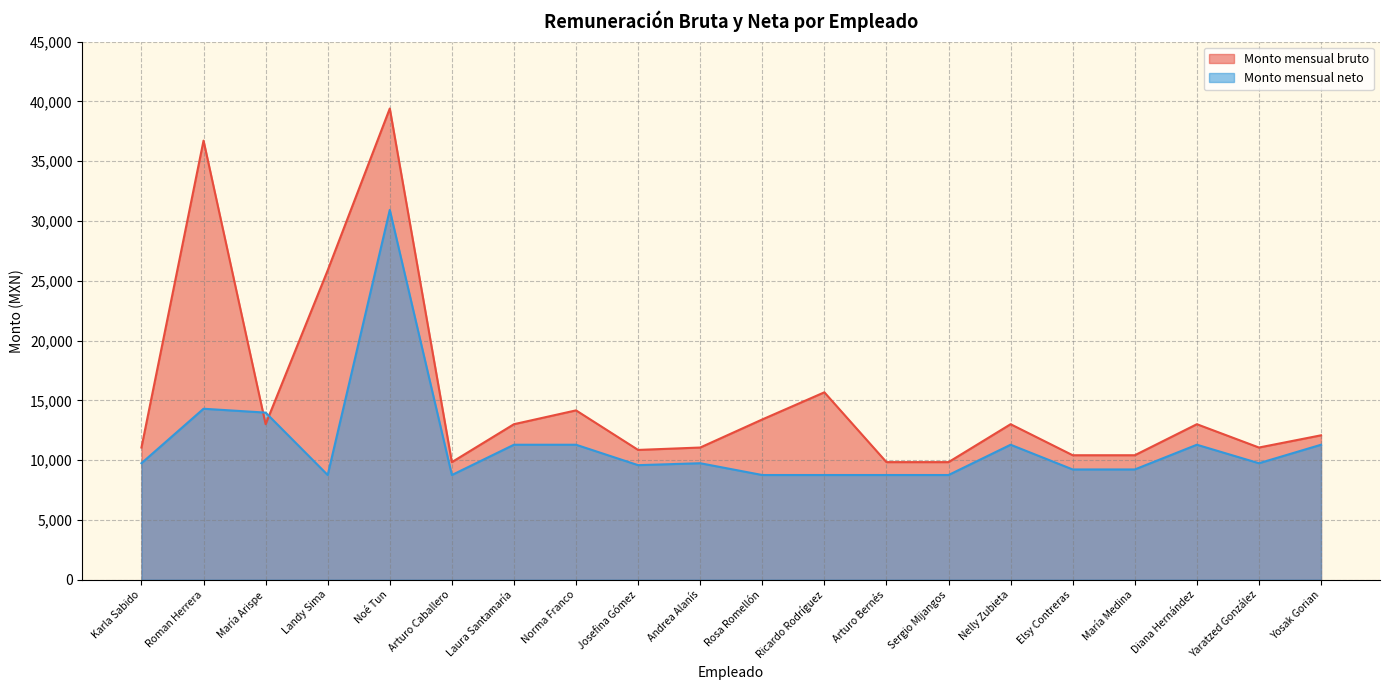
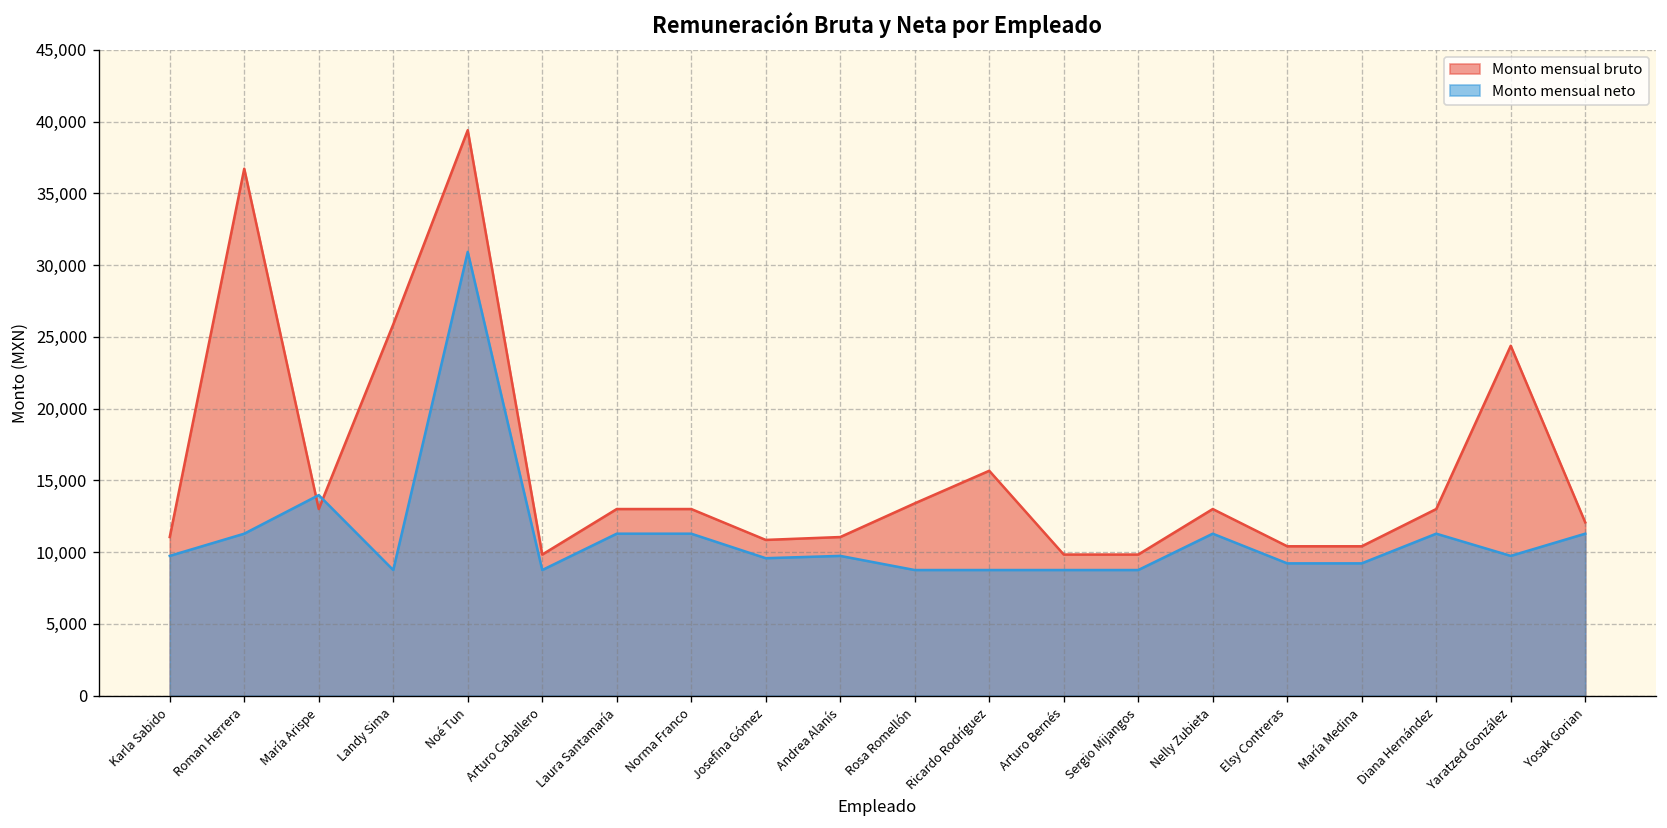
  {
    "Monto mensual bruto": {
      "Karla Sabido": "11,100",
      "Roman Herrera": "36,700",
      "María Arispe": "13,000",
      "Landy Sima": "25,900",
      "Noé Tun": "39,400",
      "Arturo Caballero": "9,800",
      "Laura Santamaría": "13,000",
-     "Norma Franco": "14,200",
+     "Norma Franco": "13,000",
      "Josefina Gómez": "10,900",
      "Andrea Alanís": "11,100",
      "Rosa Romellón": "13,400",
      "Ricardo Rodríguez": "15,700",
      "Arturo Bernés": "9,800",
      "Sergio Mijangos": "9,800",
      "Nelly Zubieta": "13,000",
      "Elsy Contreras": "10,400",
      "María Medina": "10,400",
      "Diana Hernández": "13,000",
-     "Yaratzed González": "11,100",
+     "Yaratzed González": "24,400",
      "Yosak Gorian": "12,100"
    },
    "Monto mensual neto": {
      "Karla Sabido": "9,700",
-     "Roman Herrera": "14,300",
+     "Roman Herrera": "11,300",
      "María Arispe": "14,000",
      "Landy Sima": "8,800",
      "Noé Tun": "30,900",
      "Arturo Caballero": "8,800",
      "Laura Santamaría": "11,300",
      "Norma Franco": "11,300",
      "Josefina Gómez": "9,600",
      "Andrea Alanís": "9,700",
      "Rosa Romellón": "8,800",
      "Ricardo Rodríguez": "8,800",
      "Arturo Bernés": "8,800",
      "Sergio Mijangos": "8,800",
      "Nelly Zubieta": "11,300",
      "Elsy Contreras": "9,200",
      "María Medina": "9,200",
      "Diana Hernández": "11,300",
      "Yaratzed González": "9,700",
      "Yosak Gorian": "11,300"
    }
  }
